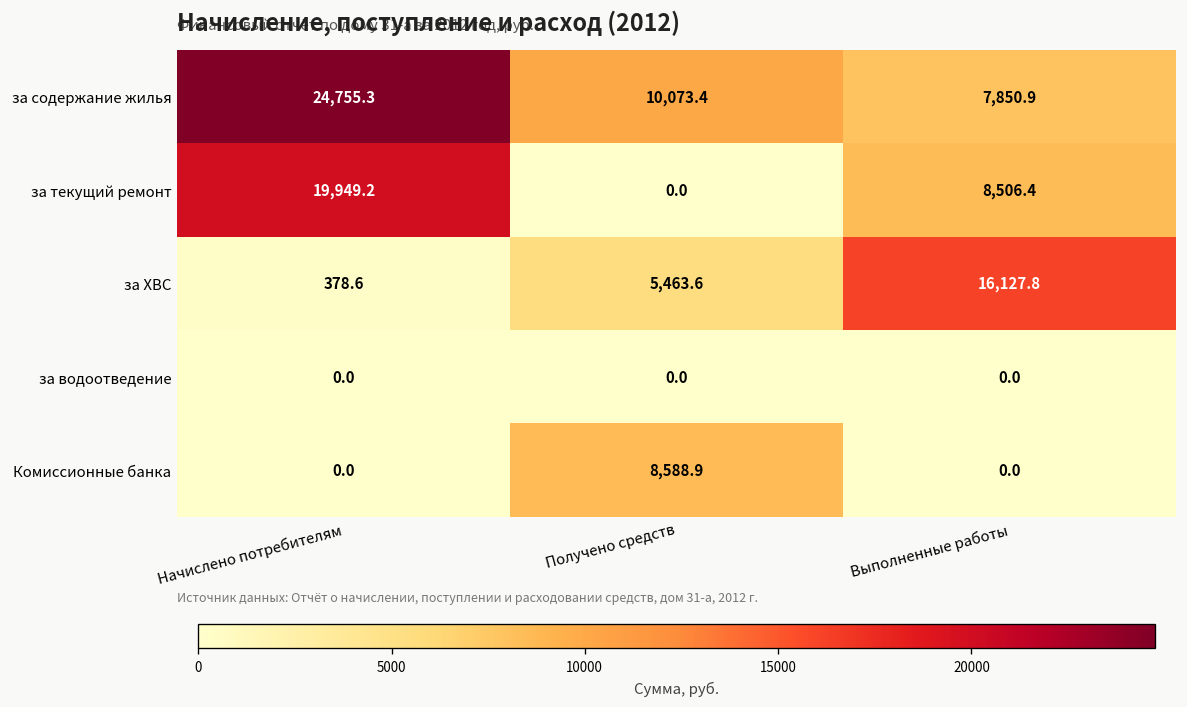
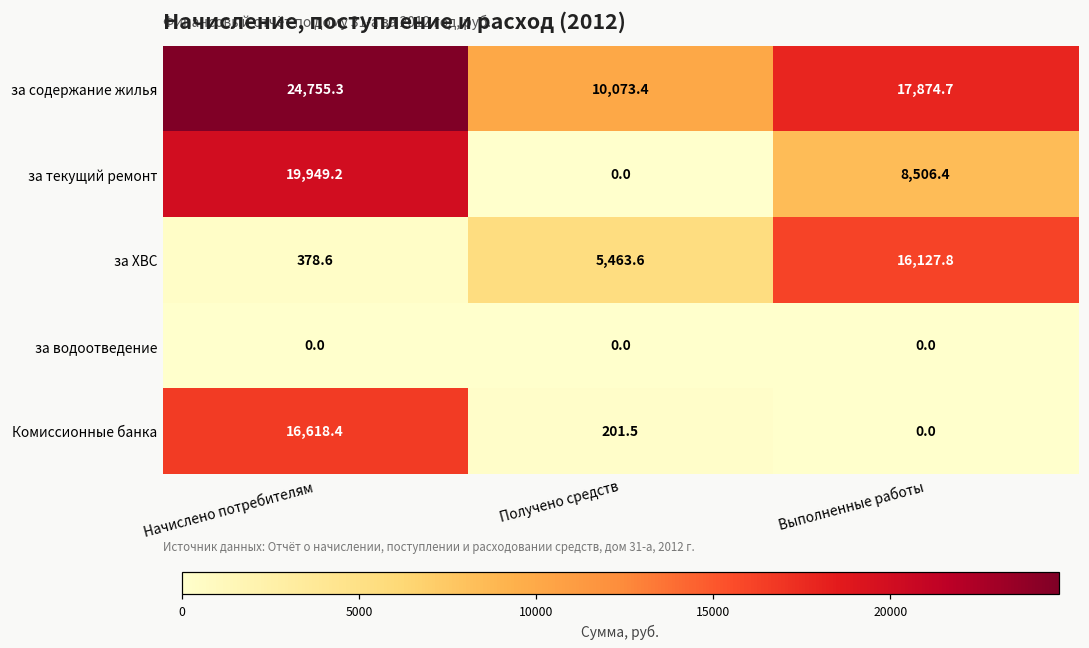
  {
    "за содержание жилья": {
      "Начислено потребителям": "24,755.3",
      "Получено средств": "10,073.4",
-     "Выполненные работы": "7,850.9"
+     "Выполненные работы": "17,874.7"
    },
    "за текущий ремонт": {
      "Начислено потребителям": "19,949.2",
      "Получено средств": "0.0",
      "Выполненные работы": "8,506.4"
    },
    "за ХВС": {
      "Начислено потребителям": "378.6",
      "Получено средств": "5,463.6",
      "Выполненные работы": "16,127.8"
    },
    "за водоотведение": {
      "Начислено потребителям": "0.0",
      "Получено средств": "0.0",
      "Выполненные работы": "0.0"
    },
    "Комиссионные банка": {
-     "Начислено потребителям": "0.0",
-     "Получено средств": "8,588.9",
+     "Начислено потребителям": "16,618.4",
+     "Получено средств": "201.5",
      "Выполненные работы": "0.0"
    }
  }
